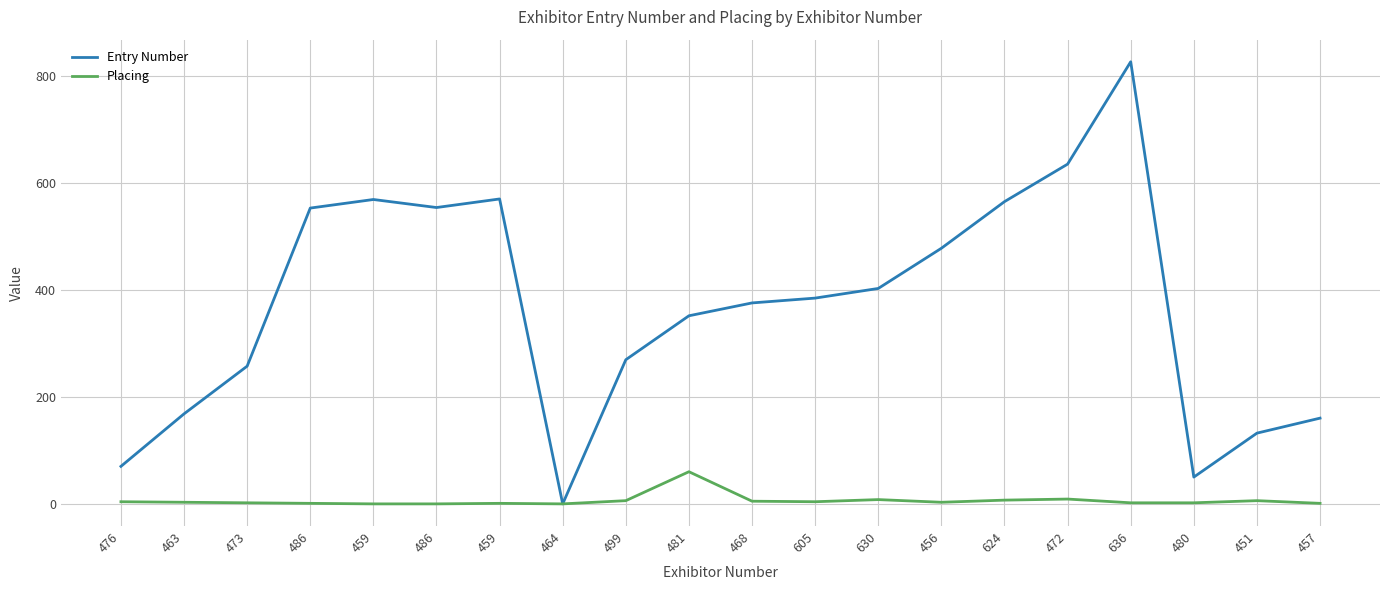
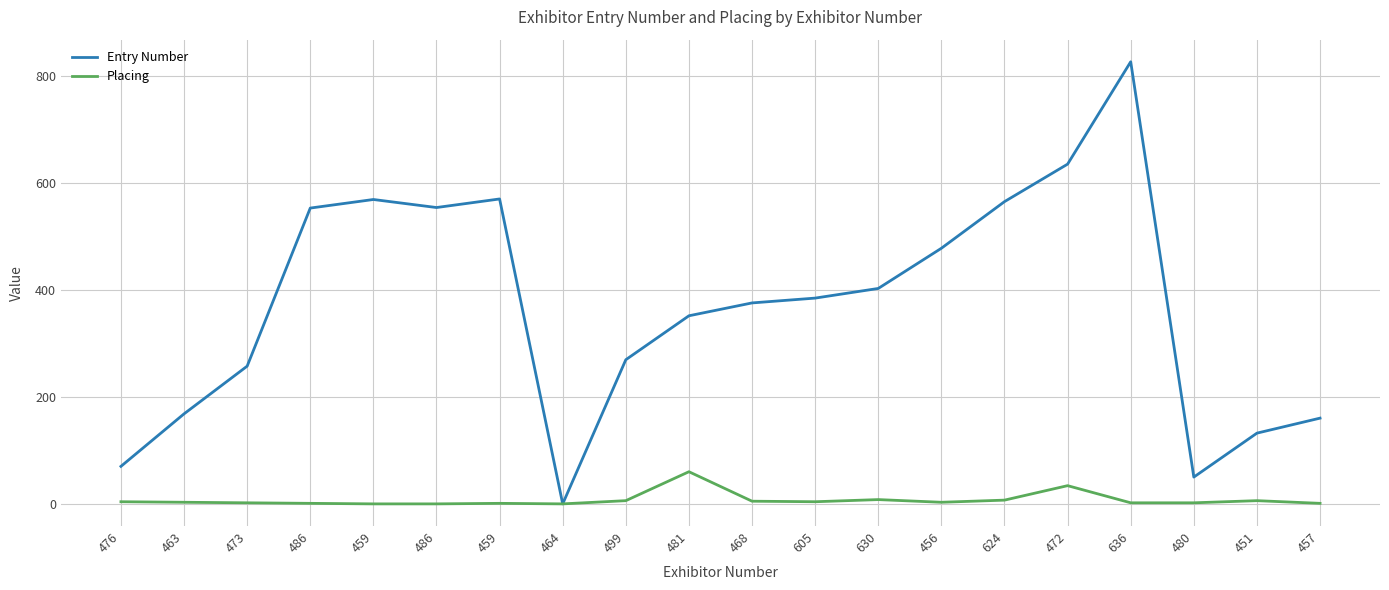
  {
    "Entry Number": {
      "476": 70,
      "463": 170,
      "473": 260,
      "499": 270,
      "481": 350,
      "468": 380,
      "605": 390,
      "630": 400,
      "456": 480,
      "624": 570,
      "472": 640,
      "636": 830,
      "480": 50,
      "451": 130,
      "457": 160
    },
    "Placing": {
      "476": 10,
      "463": 0,
      "473": 0,
      "499": 10,
      "481": 60,
      "468": 10,
      "605": 10,
      "630": 10,
      "456": 0,
      "624": 10,
-     "472": 10,
+     "472": 40,
      "636": 0,
      "480": 0,
      "451": 10,
      "457": 0
    }
  }
